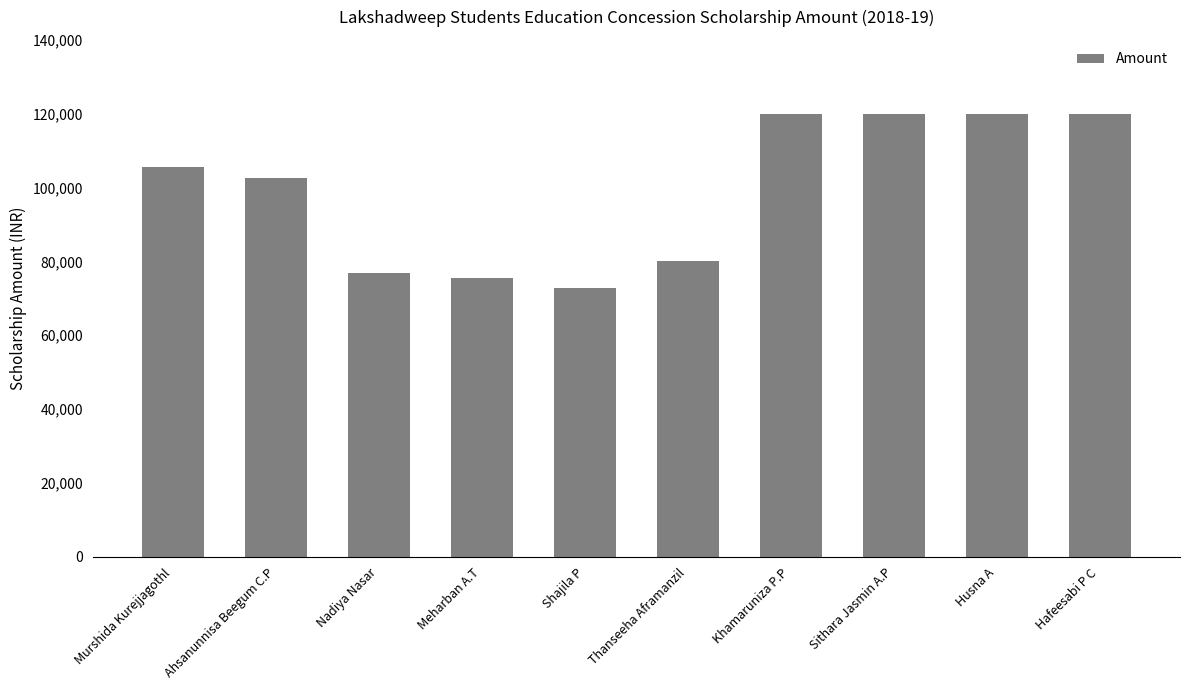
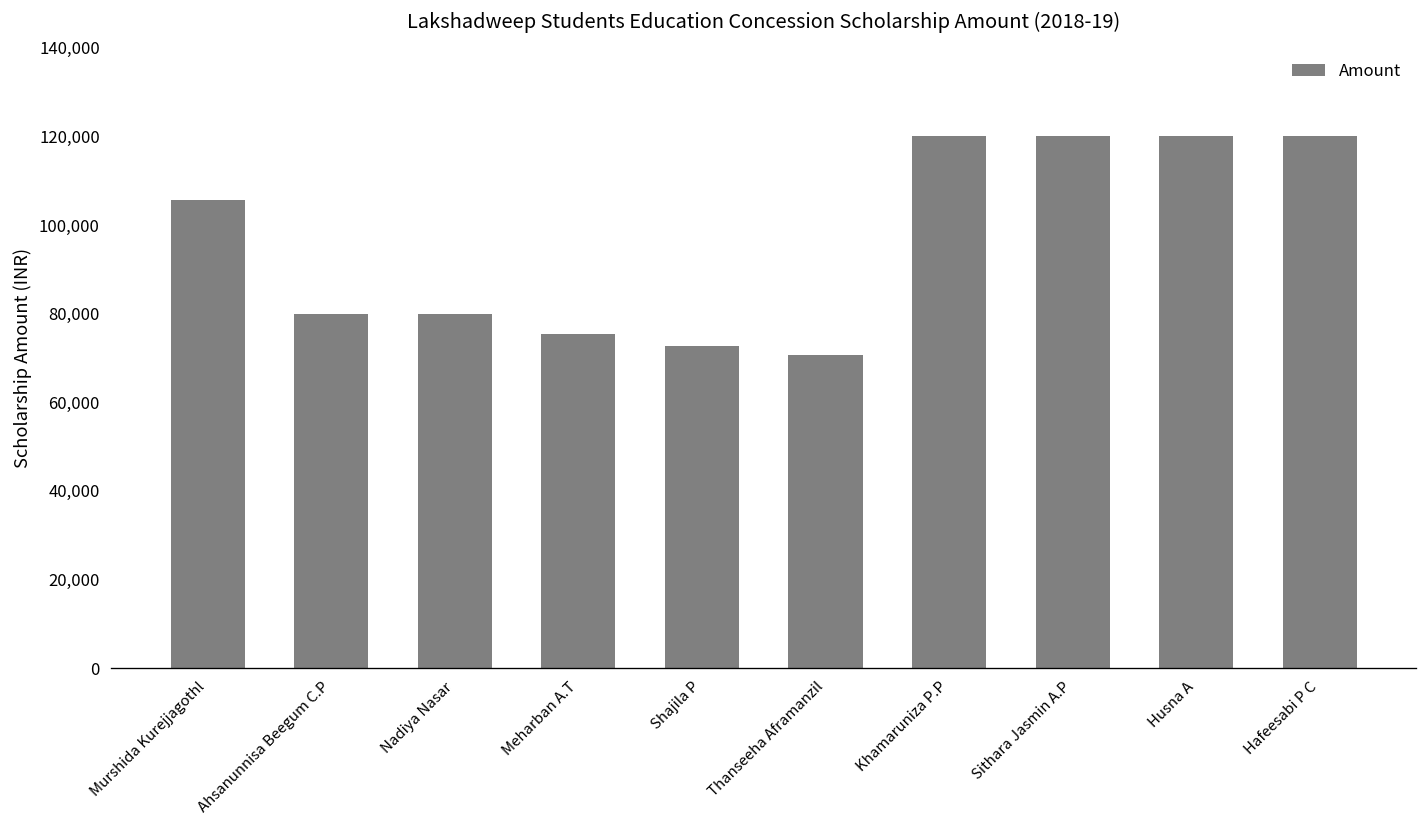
  {
    "Murshida Kurejjagothl": "106,000",
-   "Ahsanunnisa Beegum C.P": "103,000",
-   "Nadiya Nasar": "77,000",
+   "Ahsanunnisa Beegum C.P": "80,000",
+   "Nadiya Nasar": "80,000",
    "Meharban A.T": "76,000",
    "Shajila P": "73,000",
-   "Thanseeha Aframanzil": "80,000",
+   "Thanseeha Aframanzil": "71,000",
    "Khamaruniza P.P": "120,000",
    "Sithara Jasmin A.P": "120,000",
    "Husna A": "120,000",
    "Hafeesabi P C": "120,000"
  }
